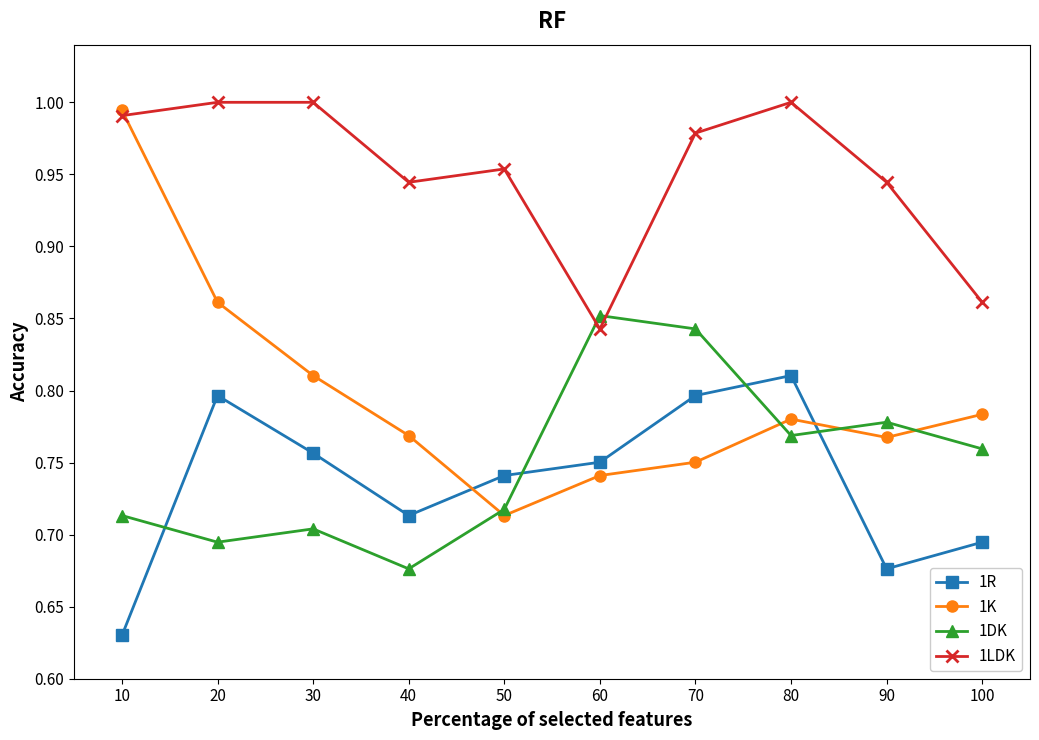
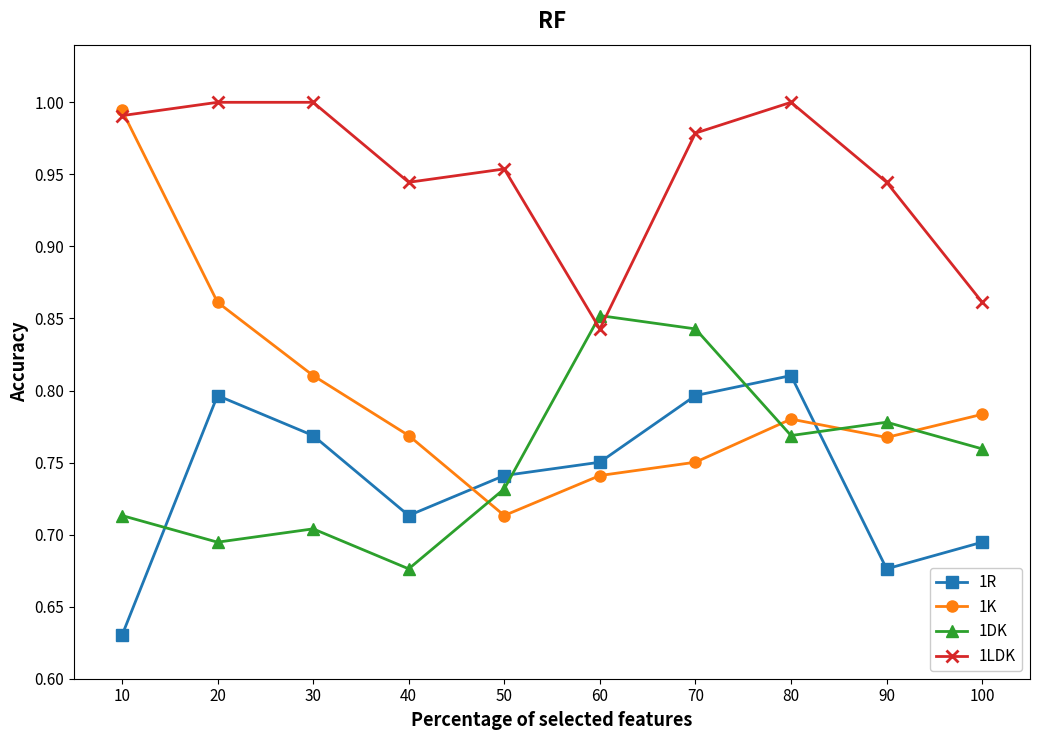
  {
    "1R": {
      "10": 0.630,
      "20": 0.797,
-     "30": 0.757,
+     "30": 0.769,
      "40": 0.713,
      "50": 0.741,
      "60": 0.750,
      "70": 0.797,
      "80": 0.810,
      "90": 0.676,
      "100": 0.695
    },
    "1K": {
      "10": 0.994,
      "20": 0.861,
      "30": 0.810,
      "40": 0.769,
      "50": 0.713,
      "60": 0.741,
      "70": 0.750,
      "80": 0.780,
      "90": 0.767,
      "100": 0.783
    },
    "1DK": {
      "10": 0.713,
      "20": 0.695,
      "30": 0.704,
      "40": 0.676,
-     "50": 0.718,
+     "50": 0.732,
      "60": 0.852,
      "70": 0.843,
      "80": 0.769,
      "90": 0.778,
      "100": 0.760
    },
    "1LDK": {
      "10": 0.991,
      "20": 1.000,
      "30": 1.000,
      "40": 0.945,
      "50": 0.954,
      "60": 0.843,
      "70": 0.979,
      "80": 1.000,
      "90": 0.945,
      "100": 0.861
    }
  }
